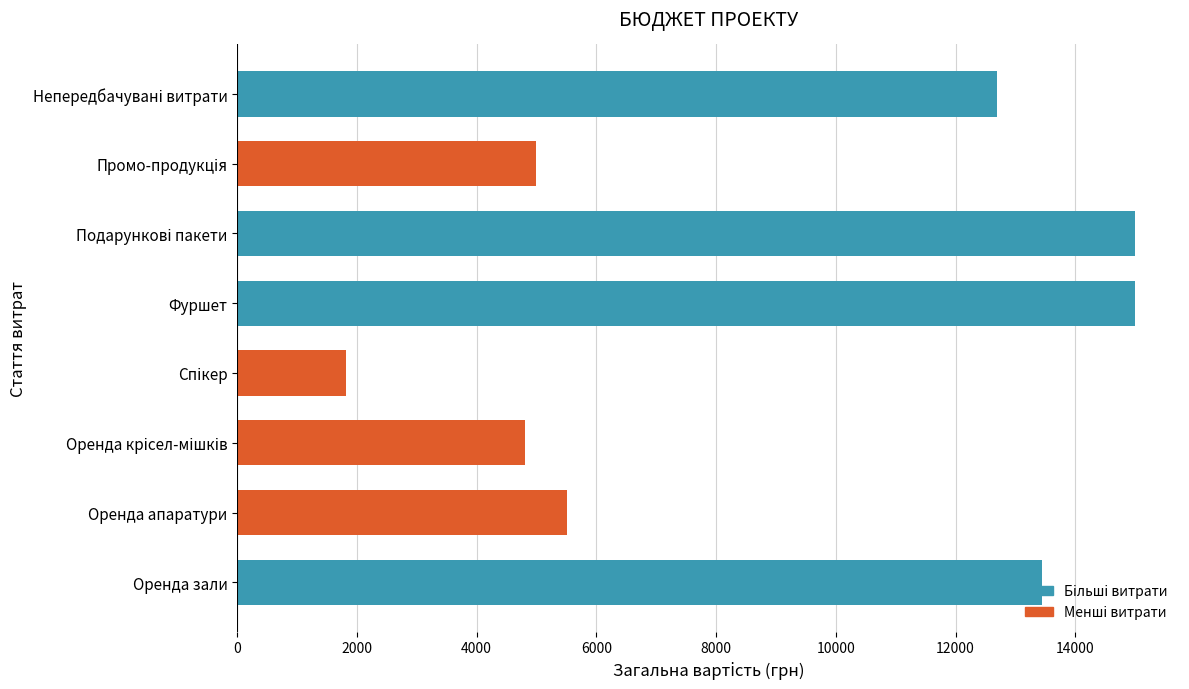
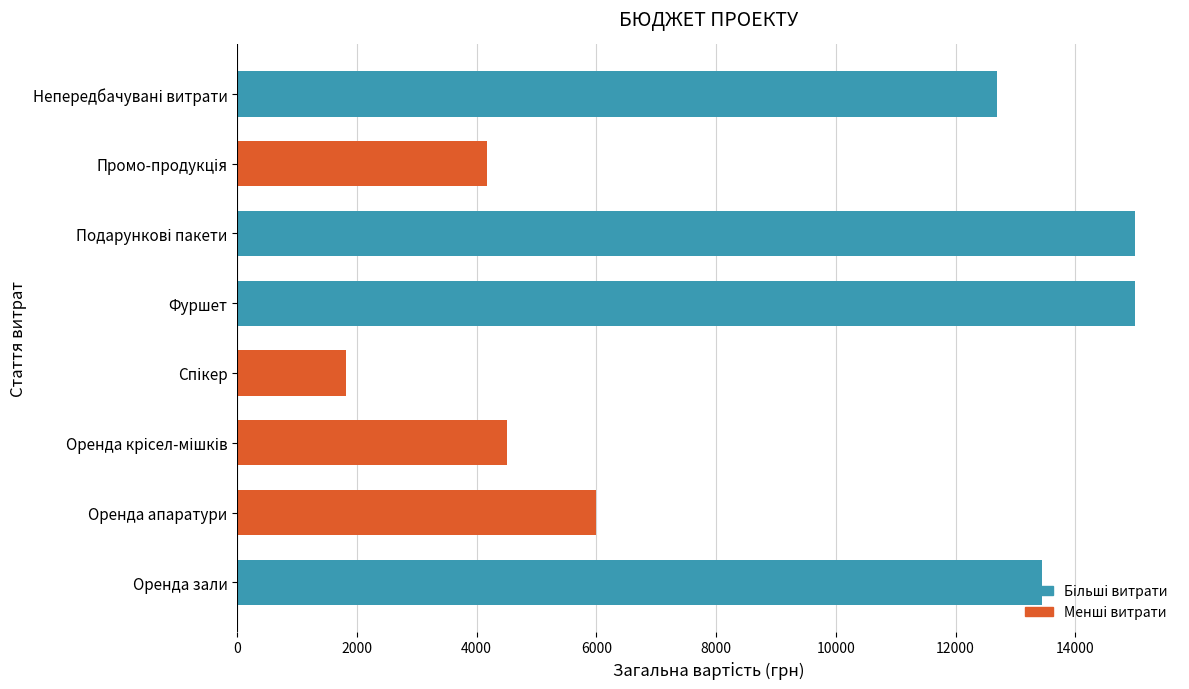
  {
    "Непередбачувані витрати": 12700,
-   "Промо-продукція": 5000,
+   "Промо-продукція": 4200,
    "Подарункові пакети": 15000,
    "Фуршет": 15000,
    "Спікер": 1800,
-   "Оренда крісел-мішків": 4800,
-   "Оренда апаратури": 5500,
+   "Оренда крісел-мішків": 4500,
+   "Оренда апаратури": 6000,
    "Оренда зали": 13400
  }
